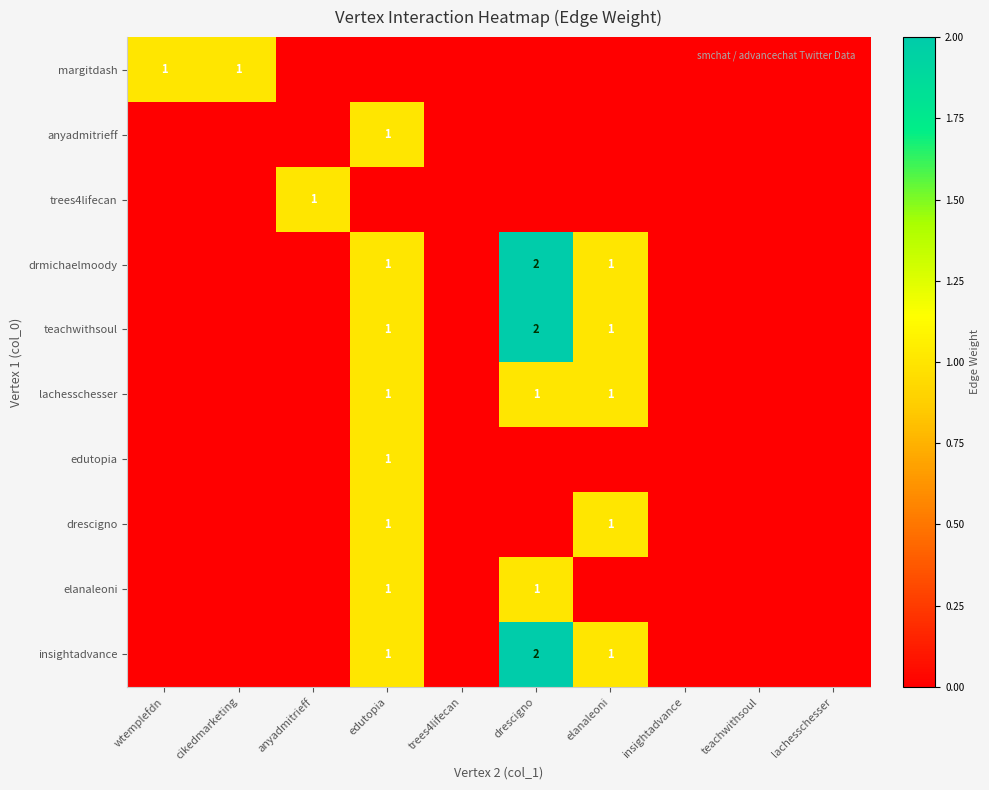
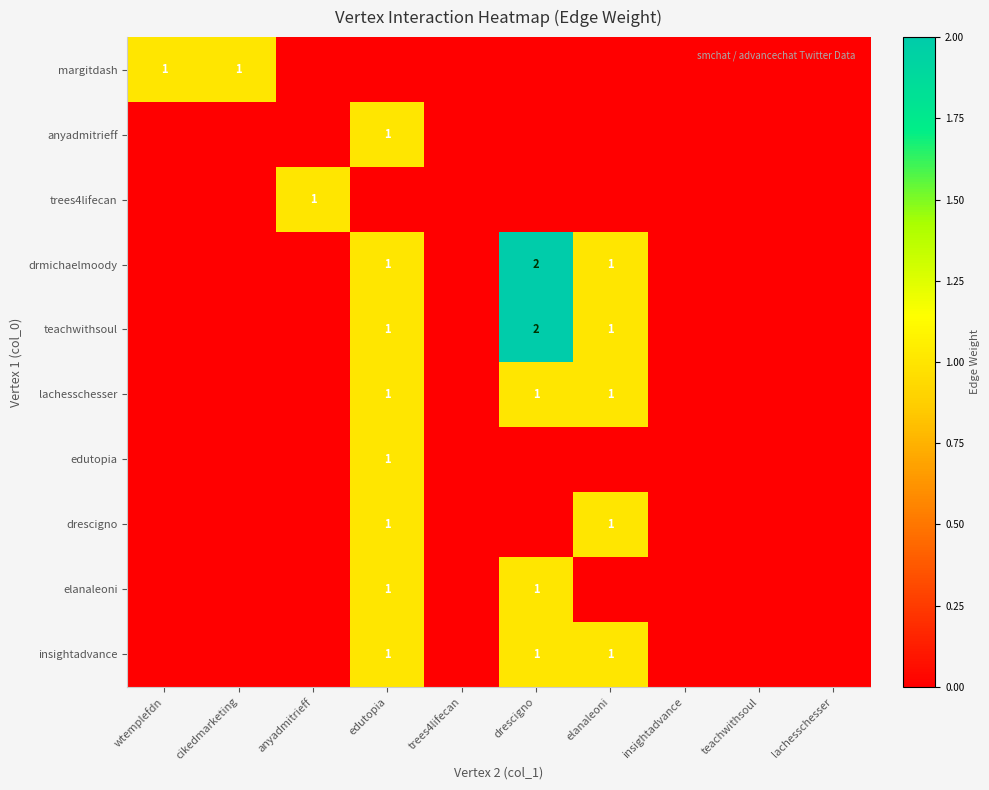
  {
    "margitdash": {
      "wtemplefdn": 1,
      "cikedmarketing": 1
    },
    "anyadmitrieff": {
      "edutopia": 1
    },
    "trees4lifecan": {
      "anyadmitrieff": 1
    },
    "drmichaelmoody": {
      "edutopia": 1,
      "drescigno": 2,
      "elanaleoni": 1
    },
    "teachwithsoul": {
      "edutopia": 1,
      "drescigno": 2,
      "elanaleoni": 1
    },
    "lachesschesser": {
      "edutopia": 1,
      "drescigno": 1,
      "elanaleoni": 1
    },
    "edutopia": {
      "edutopia": 1
    },
    "drescigno": {
      "edutopia": 1,
      "elanaleoni": 1
    },
    "elanaleoni": {
      "edutopia": 1,
      "drescigno": 1
    },
    "insightadvance": {
      "edutopia": 1,
-     "drescigno": 2,
+     "drescigno": 1,
      "elanaleoni": 1
    }
  }
